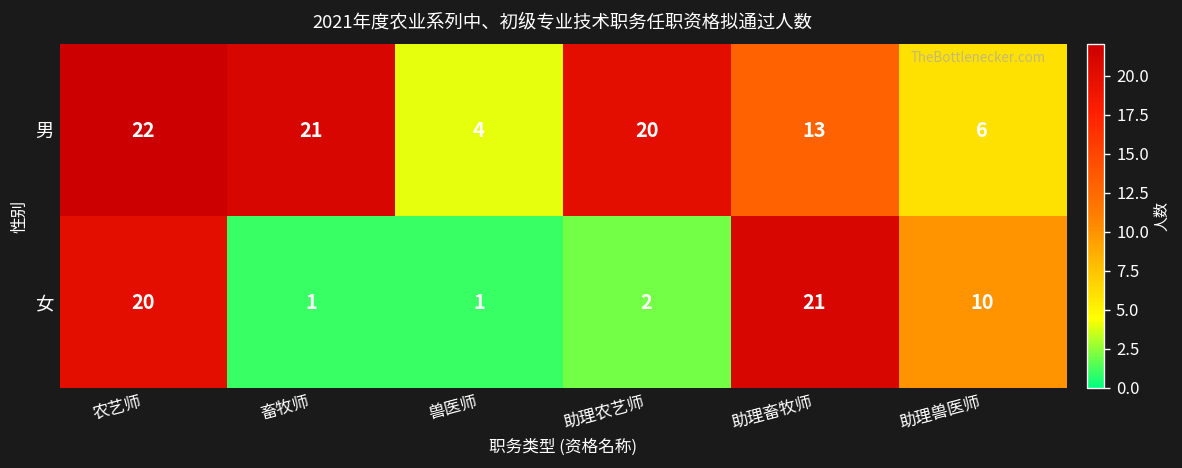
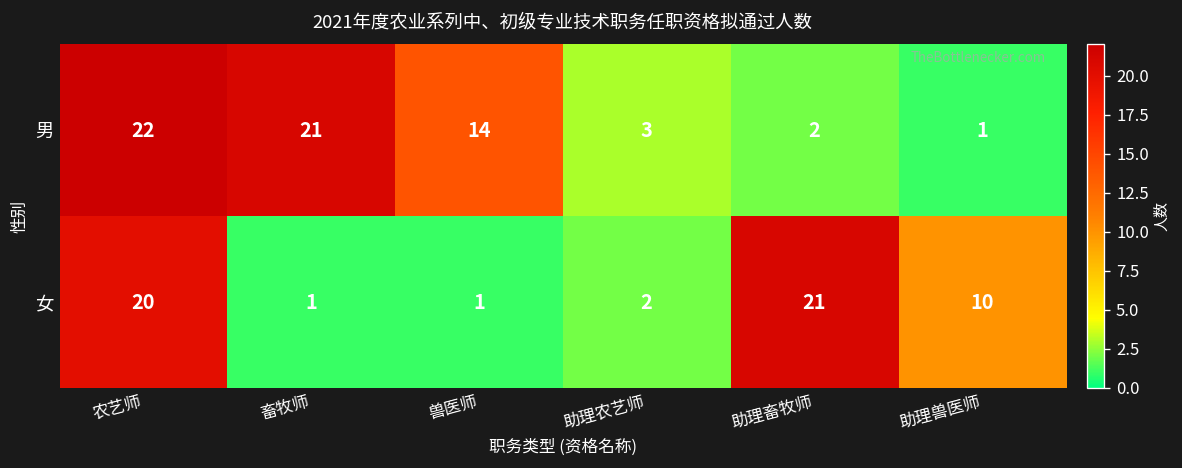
  {
    "男": {
      "农艺师": 22,
      "畜牧师": 21,
-     "兽医师": 4,
-     "助理农艺师": 20,
-     "助理畜牧师": 13,
-     "助理兽医师": 6
+     "兽医师": 14,
+     "助理农艺师": 3,
+     "助理畜牧师": 2,
+     "助理兽医师": 1
    },
    "女": {
      "农艺师": 20,
      "畜牧师": 1,
      "兽医师": 1,
      "助理农艺师": 2,
      "助理畜牧师": 21,
      "助理兽医师": 10
    }
  }
